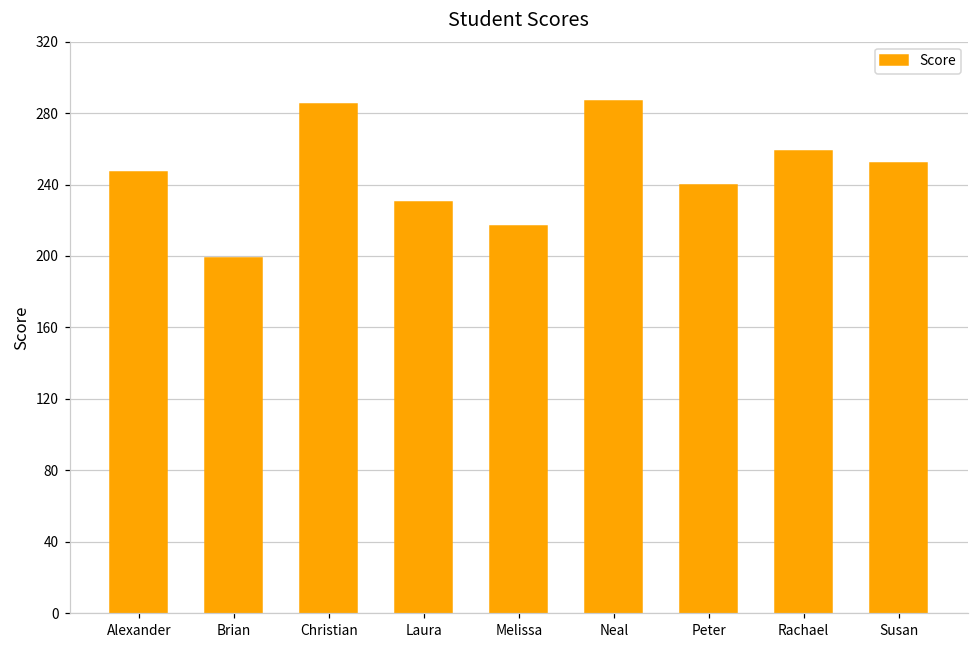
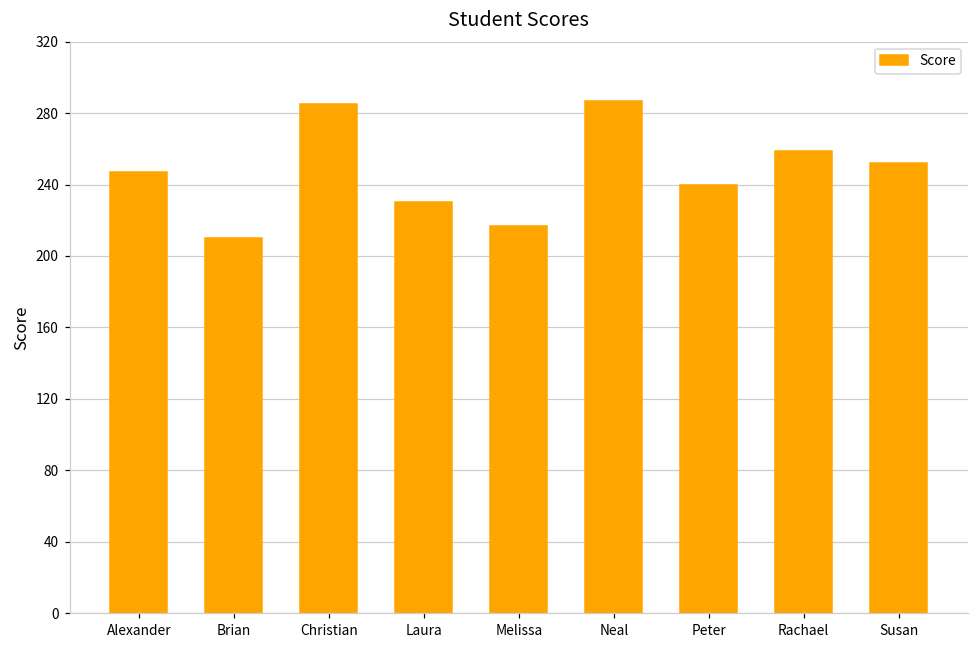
  {
    "Alexander": 247,
-   "Brian": 199,
+   "Brian": 210,
    "Christian": 285,
    "Laura": 230,
    "Melissa": 217,
    "Neal": 287,
    "Peter": 240,
    "Rachael": 259,
    "Susan": 252
  }
